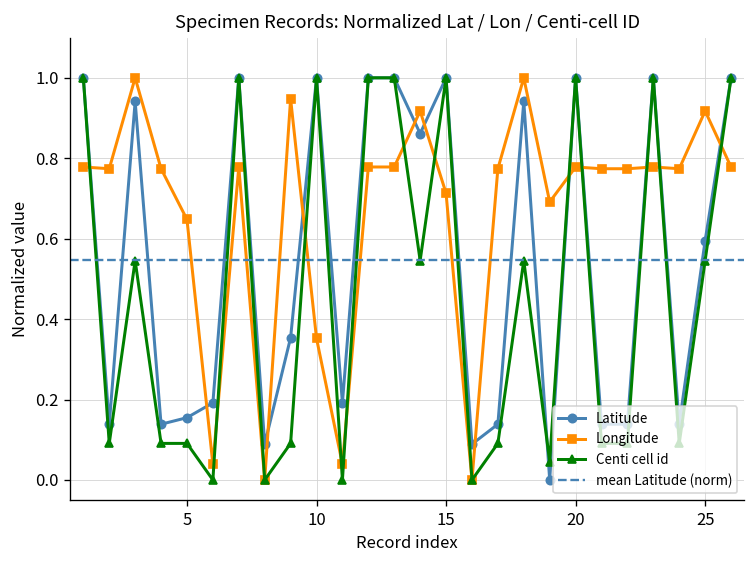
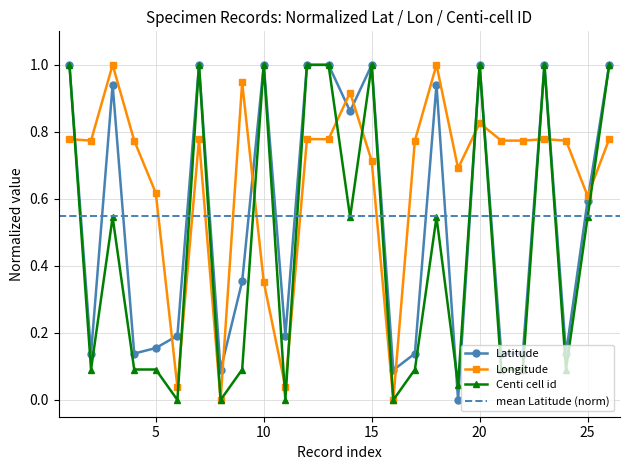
  {
    "Latitude": {
      "5": 0.15,
      "25": 0.60
    },
    "Longitude": {
-     "5": 0.65,
+     "5": 0.62,
      "10": 0.35,
      "15": 0.71,
-     "20": 0.78,
-     "25": 0.92
+     "20": 0.83,
+     "25": 0.61
    },
    "Centi cell id": {
      "5": 0.09,
      "25": 0.55
    }
  }
